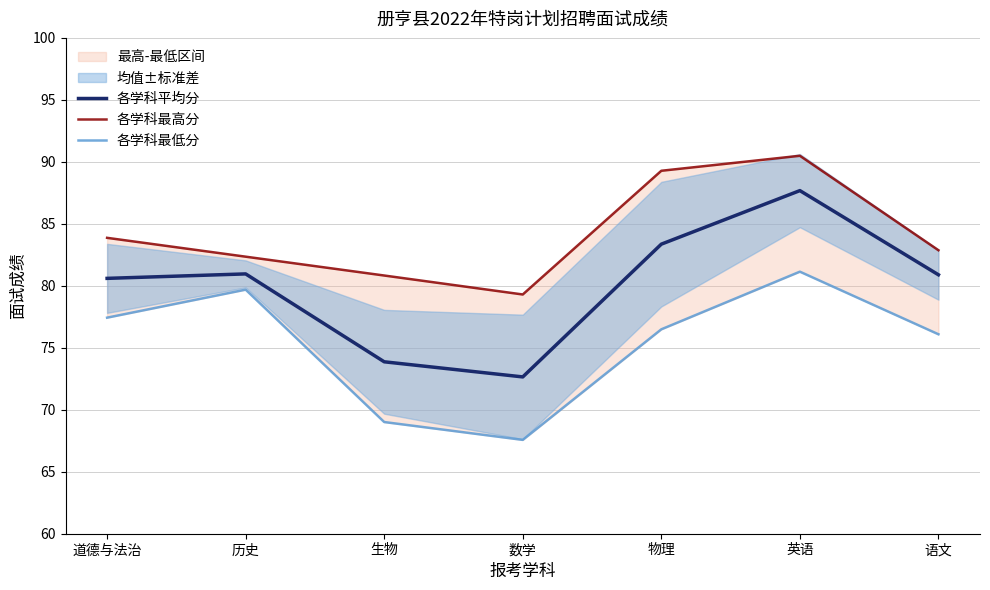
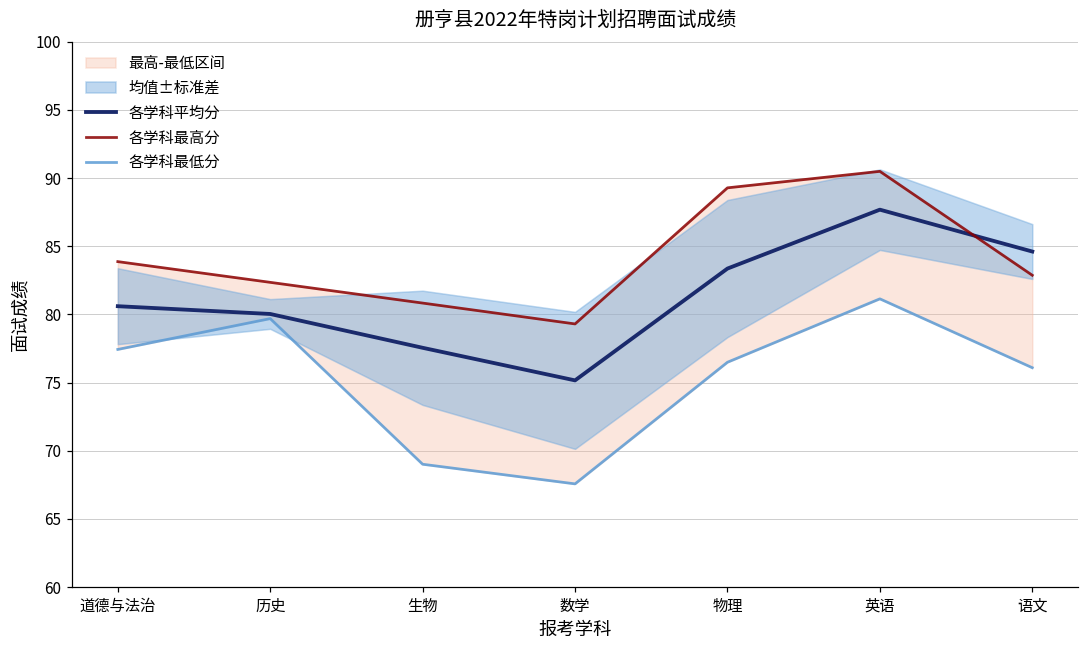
  {
    "各学科平均分": {
      "道德与法治": 80.6,
-     "历史": 81.0,
-     "生物": 73.9,
-     "数学": 72.7,
+     "历史": 80.0,
+     "生物": 77.6,
+     "数学": 75.2,
      "物理": 83.4,
      "英语": 87.7,
-     "语文": 80.9
+     "语文": 84.6
    },
    "最高-最低区间": {
      "道德与法治": 83.9,
      "历史": 82.4,
      "生物": 80.8,
      "数学": 79.3,
      "物理": 89.3
    }
  }
